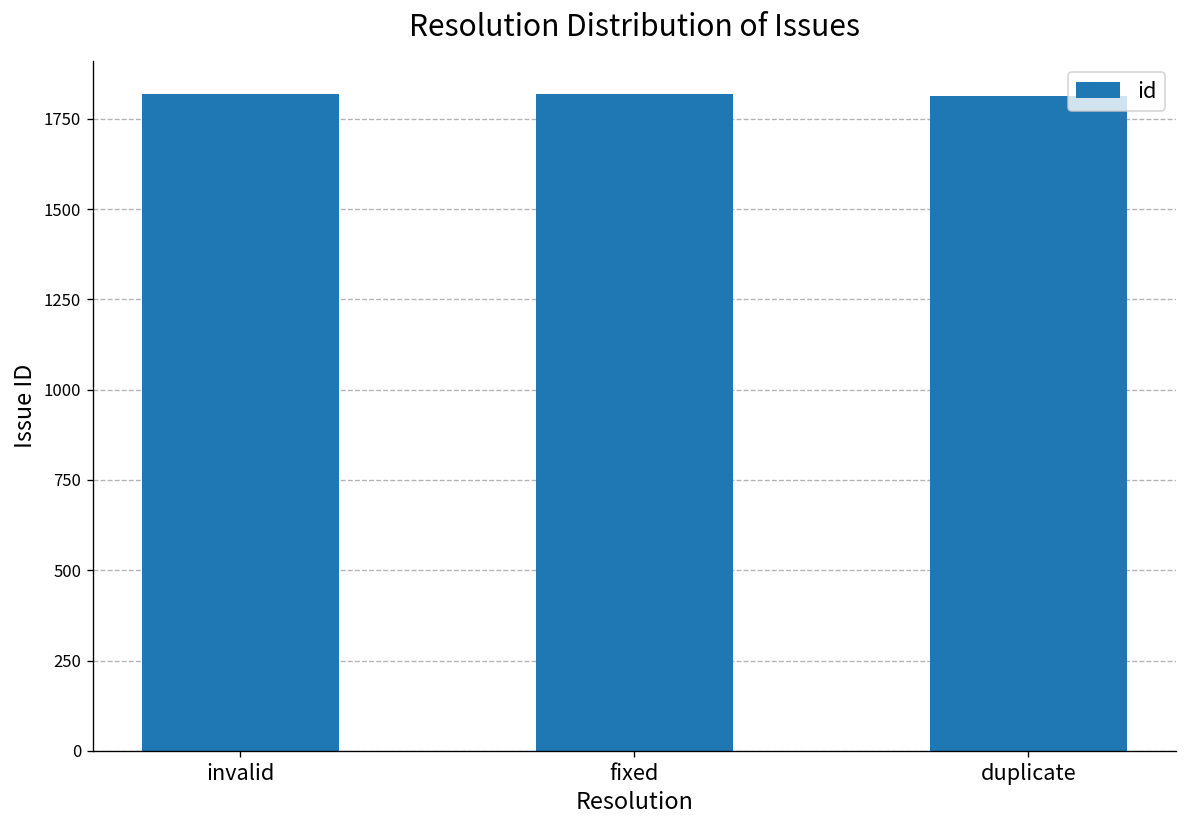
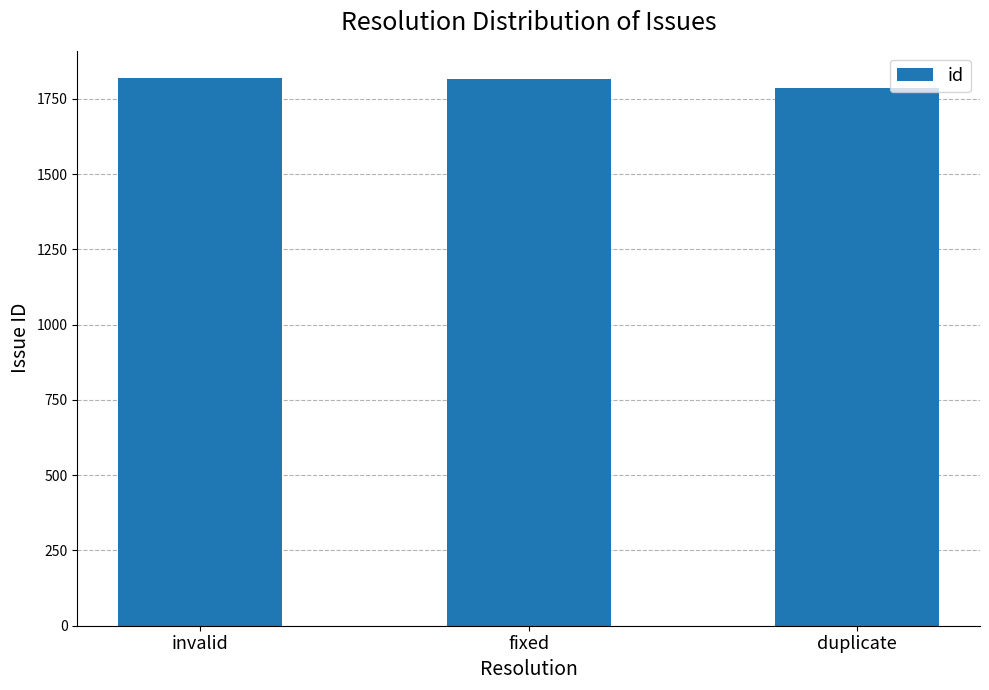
  {
    "invalid": 1820,
    "fixed": 1820,
-   "duplicate": 1810
+   "duplicate": 1790
  }
